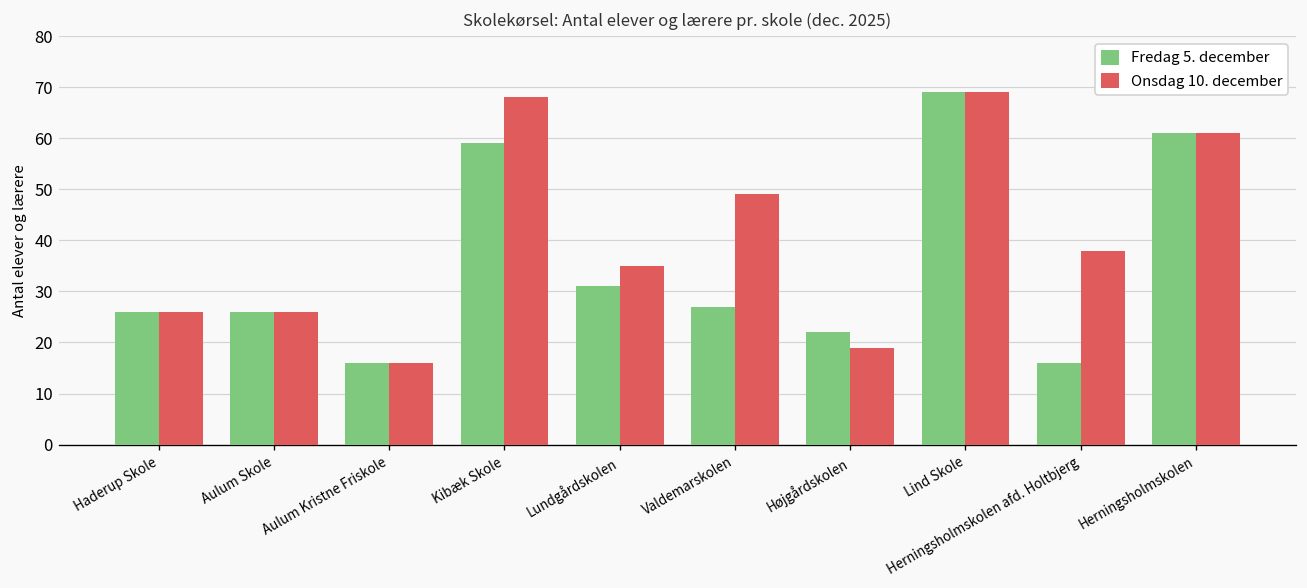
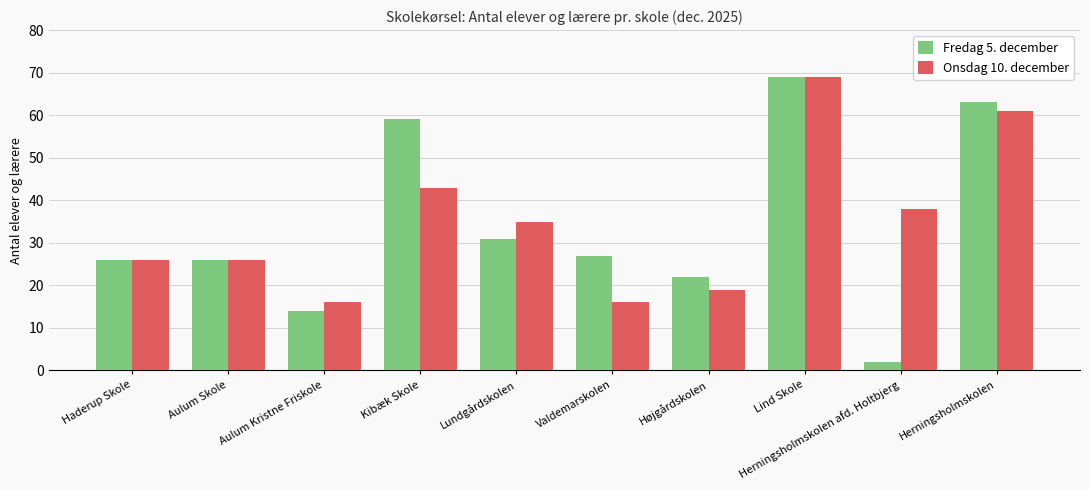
  {
    "Fredag 5. december": {
      "Haderup Skole": 26,
      "Aulum Skole": 26,
-     "Aulum Kristne Friskole": 16,
+     "Aulum Kristne Friskole": 14,
      "Kibæk Skole": 59,
      "Lundgårdskolen": 31,
      "Valdemarskolen": 27,
      "Højgårdskolen": 22,
      "Lind Skole": 69,
-     "Herningsholmskolen afd. Holtbjerg": 16,
-     "Herningsholmskolen": 61
+     "Herningsholmskolen afd. Holtbjerg": 2,
+     "Herningsholmskolen": 63
    },
    "Onsdag 10. december": {
      "Haderup Skole": 26,
      "Aulum Skole": 26,
      "Aulum Kristne Friskole": 16,
-     "Kibæk Skole": 68,
+     "Kibæk Skole": 43,
      "Lundgårdskolen": 35,
-     "Valdemarskolen": 49,
+     "Valdemarskolen": 16,
      "Højgårdskolen": 19,
      "Lind Skole": 69,
      "Herningsholmskolen afd. Holtbjerg": 38,
      "Herningsholmskolen": 61
    }
  }
